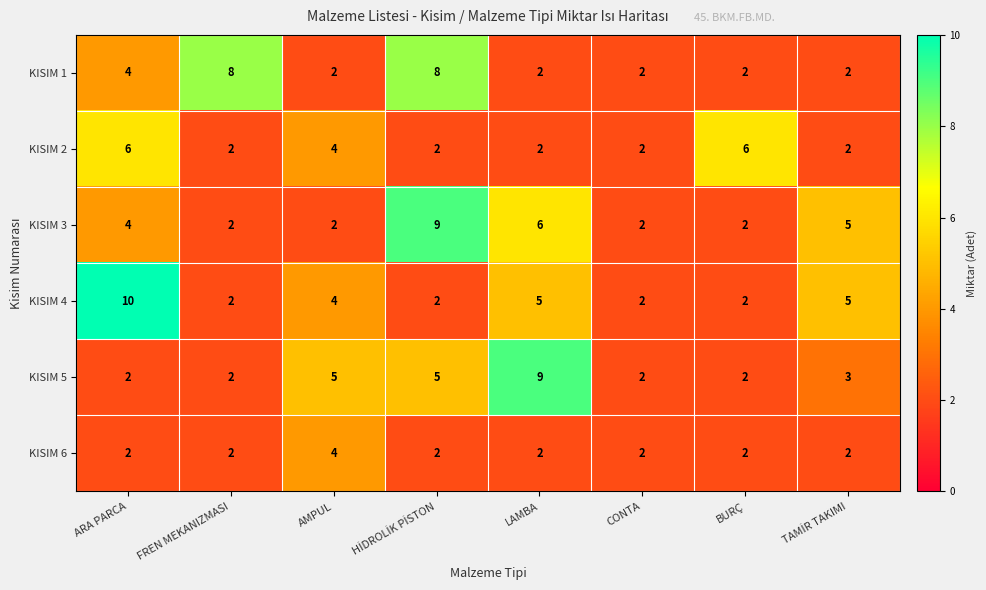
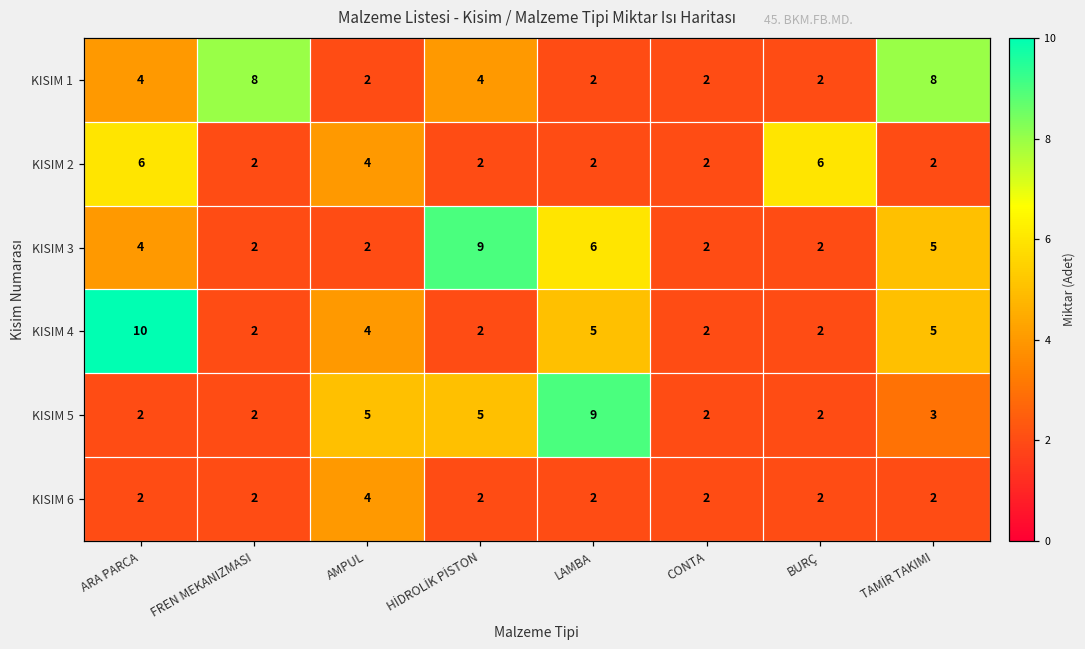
  {
    "KISIM 1": {
      "ARA PARCA": 4,
      "FREN MEKANIZMASI": 8,
      "AMPUL": 2,
-     "HİDROLİK PİSTON": 8,
+     "HİDROLİK PİSTON": 4,
      "LAMBA": 2,
      "CONTA": 2,
      "BURÇ": 2,
-     "TAMİR TAKIMI": 2
+     "TAMİR TAKIMI": 8
    },
    "KISIM 2": {
      "ARA PARCA": 6,
      "FREN MEKANIZMASI": 2,
      "AMPUL": 4,
      "HİDROLİK PİSTON": 2,
      "LAMBA": 2,
      "CONTA": 2,
      "BURÇ": 6,
      "TAMİR TAKIMI": 2
    },
    "KISIM 3": {
      "ARA PARCA": 4,
      "FREN MEKANIZMASI": 2,
      "AMPUL": 2,
      "HİDROLİK PİSTON": 9,
      "LAMBA": 6,
      "CONTA": 2,
      "BURÇ": 2,
      "TAMİR TAKIMI": 5
    },
    "KISIM 4": {
      "ARA PARCA": 10,
      "FREN MEKANIZMASI": 2,
      "AMPUL": 4,
      "HİDROLİK PİSTON": 2,
      "LAMBA": 5,
      "CONTA": 2,
      "BURÇ": 2,
      "TAMİR TAKIMI": 5
    },
    "KISIM 5": {
      "ARA PARCA": 2,
      "FREN MEKANIZMASI": 2,
      "AMPUL": 5,
      "HİDROLİK PİSTON": 5,
      "LAMBA": 9,
      "CONTA": 2,
      "BURÇ": 2,
      "TAMİR TAKIMI": 3
    },
    "KISIM 6": {
      "ARA PARCA": 2,
      "FREN MEKANIZMASI": 2,
      "AMPUL": 4,
      "HİDROLİK PİSTON": 2,
      "LAMBA": 2,
      "CONTA": 2,
      "BURÇ": 2,
      "TAMİR TAKIMI": 2
    }
  }
